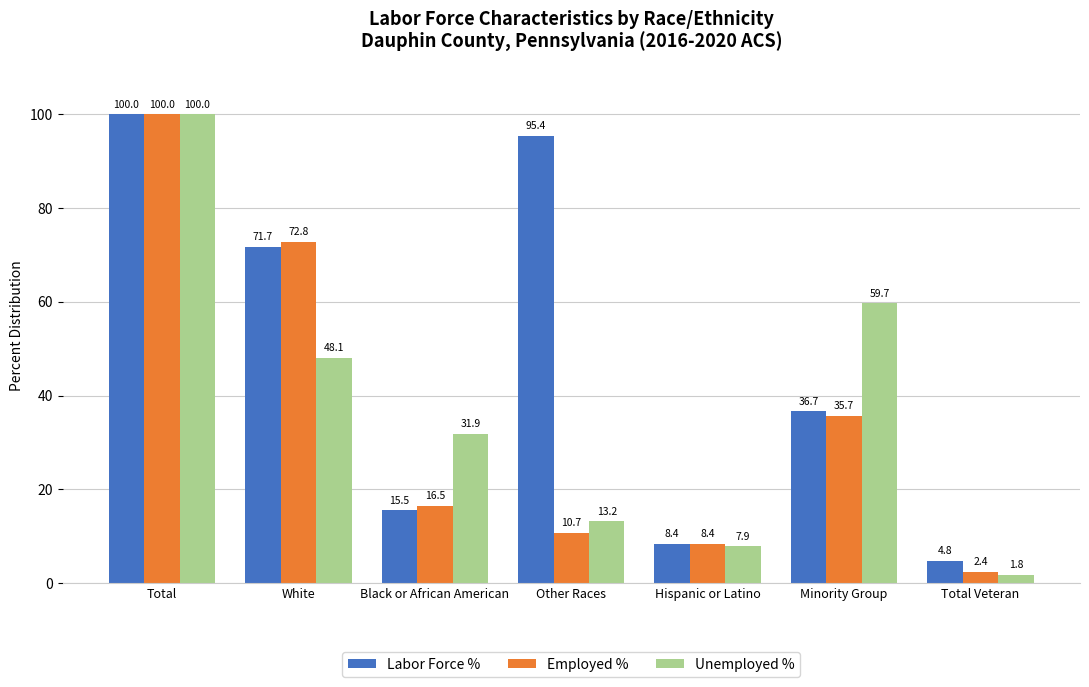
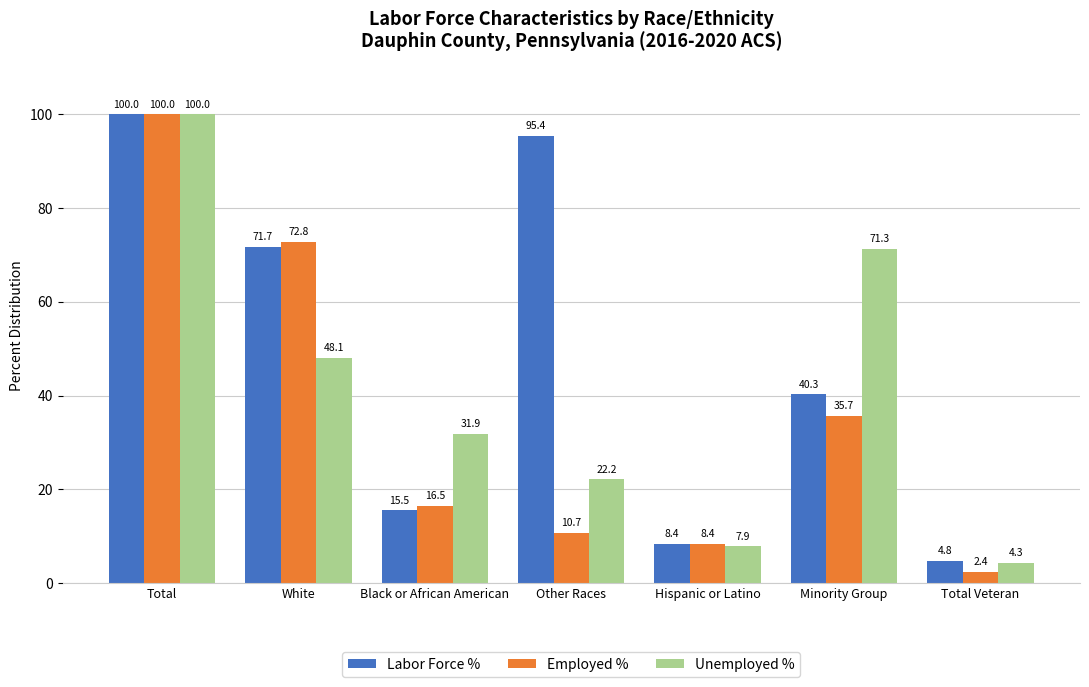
  {
    "Labor Force %": {
      "Total": 100.0,
      "White": 71.7,
      "Black or African American": 15.5,
      "Other Races": 95.4,
      "Hispanic or Latino": 8.4,
-     "Minority Group": 36.7,
+     "Minority Group": 40.3,
      "Total Veteran": 4.8
    },
    "Employed %": {
      "Total": 100.0,
      "White": 72.8,
      "Black or African American": 16.5,
      "Other Races": 10.7,
      "Hispanic or Latino": 8.4,
      "Minority Group": 35.7,
      "Total Veteran": 2.4
    },
    "Unemployed %": {
      "Total": 100.0,
      "White": 48.1,
      "Black or African American": 31.9,
-     "Other Races": 13.2,
+     "Other Races": 22.2,
      "Hispanic or Latino": 7.9,
-     "Minority Group": 59.7,
-     "Total Veteran": 1.8
+     "Minority Group": 71.3,
+     "Total Veteran": 4.3
    }
  }
